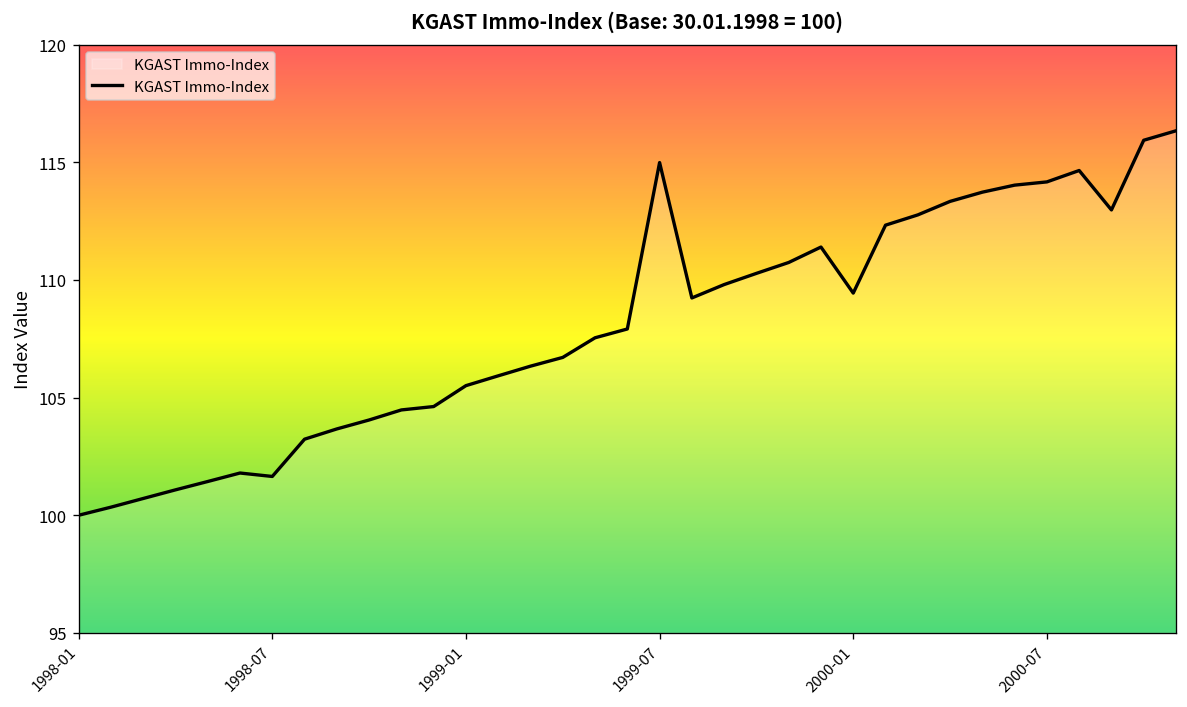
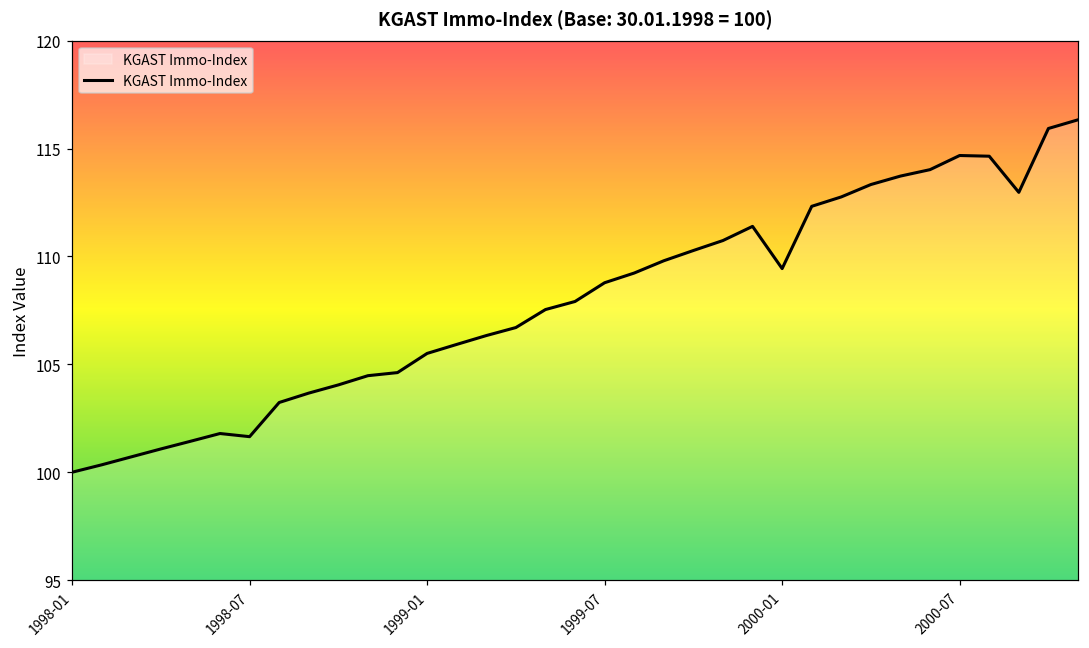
  {
    "1998-01": 100.0,
    "1998-07": 101.6,
    "1999-01": 105.5,
-   "1999-07": 115.0,
+   "1999-07": 108.8,
    "2000-01": 109.4,
-   "2000-07": 114.2
+   "2000-07": 114.7
  }
